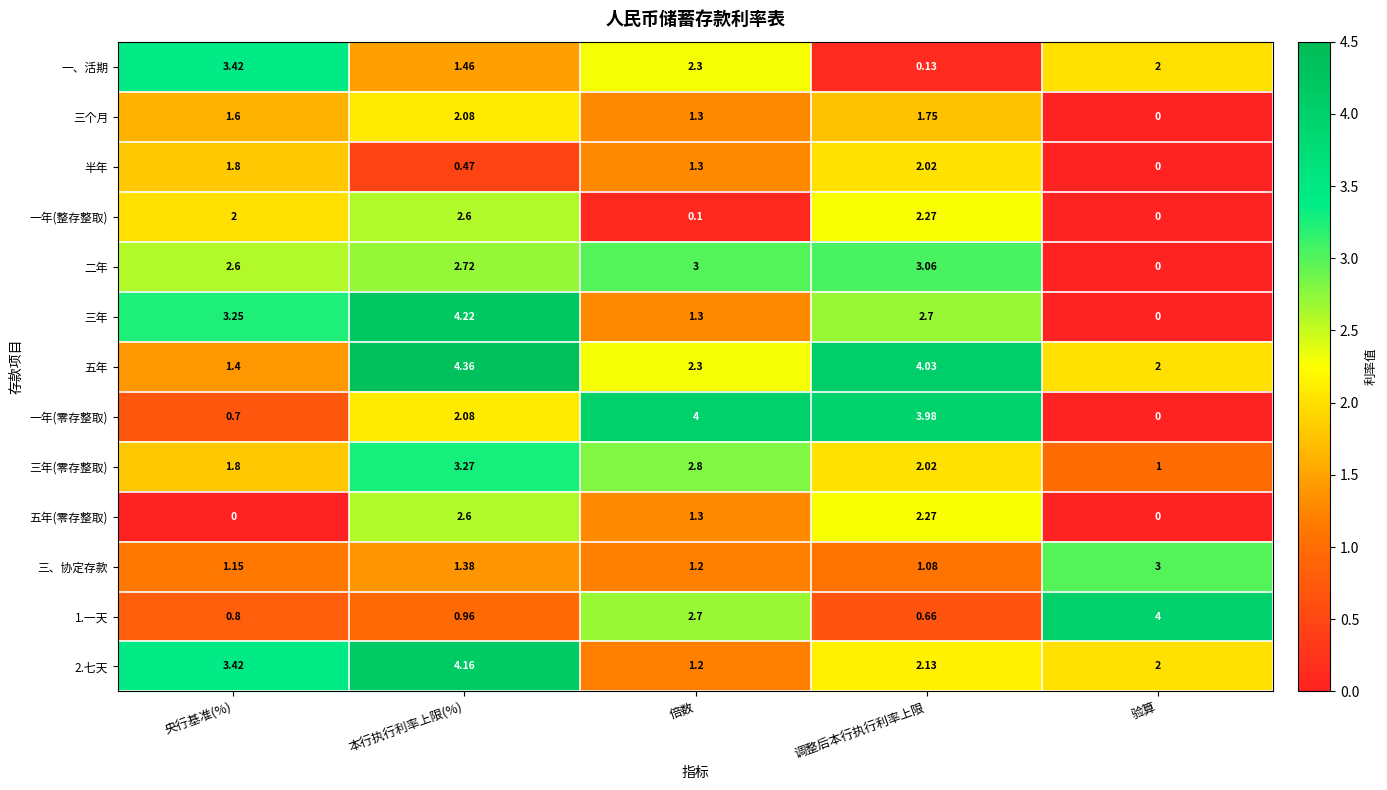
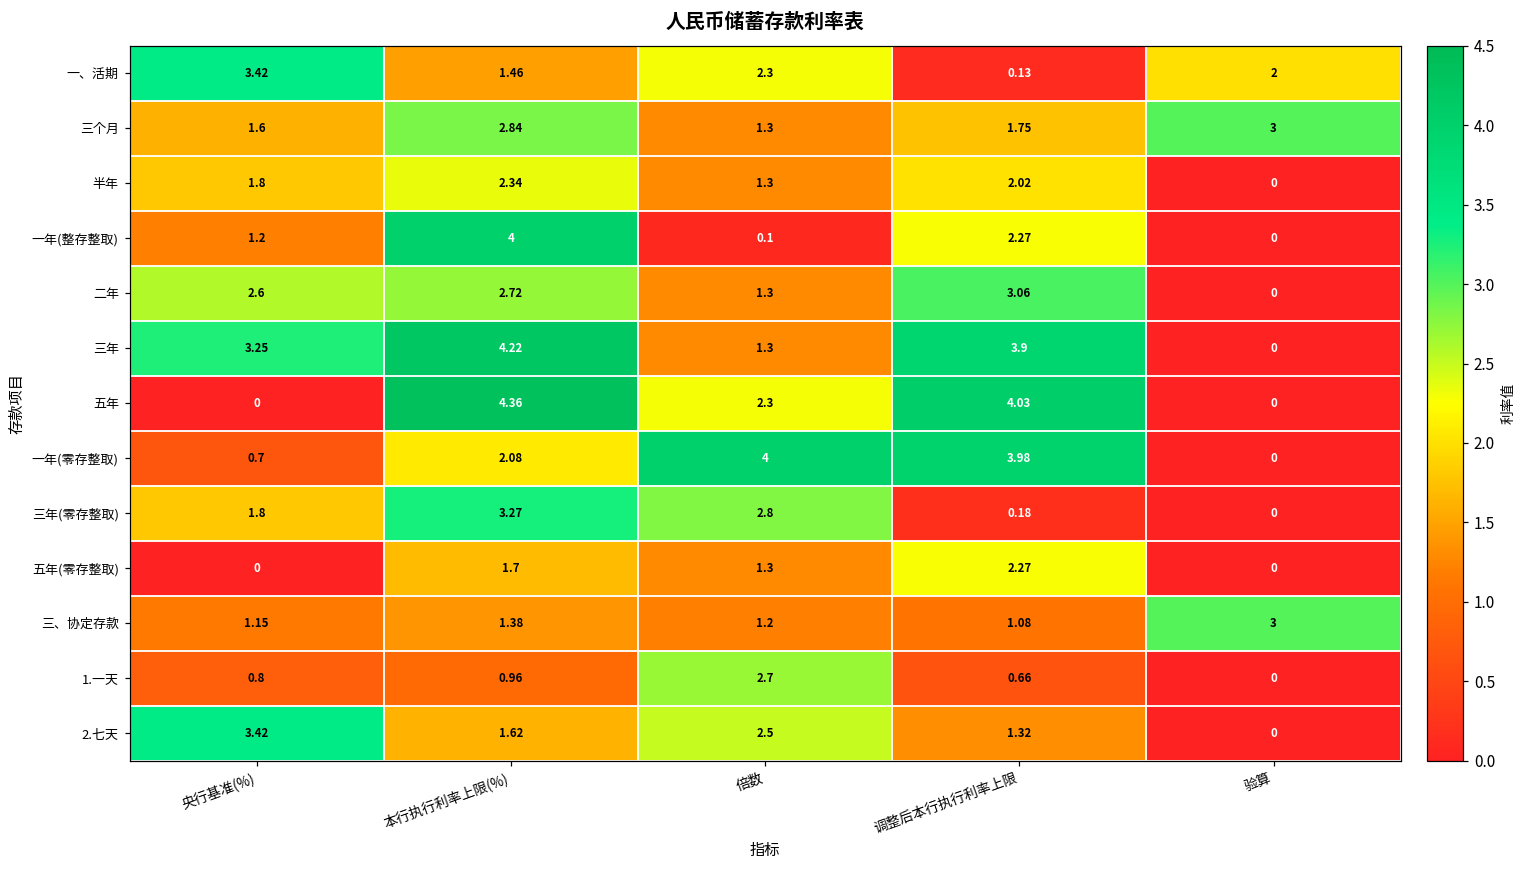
  {
    "一、活期": {
      "央行基准(%)": 3.42,
      "本行执行利率上限(%)": 1.46,
      "倍数": 2.3,
      "调整后本行执行利率上限": 0.13,
      "验算": 2
    },
    "三个月": {
      "央行基准(%)": 1.6,
-     "本行执行利率上限(%)": 2.08,
+     "本行执行利率上限(%)": 2.84,
      "倍数": 1.3,
      "调整后本行执行利率上限": 1.75,
-     "验算": 0
+     "验算": 3
    },
    "半年": {
      "央行基准(%)": 1.8,
-     "本行执行利率上限(%)": 0.47,
+     "本行执行利率上限(%)": 2.34,
      "倍数": 1.3,
      "调整后本行执行利率上限": 2.02,
      "验算": 0
    },
    "一年(整存整取)": {
-     "央行基准(%)": 2,
-     "本行执行利率上限(%)": 2.6,
+     "央行基准(%)": 1.2,
+     "本行执行利率上限(%)": 4,
      "倍数": 0.1,
      "调整后本行执行利率上限": 2.27,
      "验算": 0
    },
    "二年": {
      "央行基准(%)": 2.6,
      "本行执行利率上限(%)": 2.72,
-     "倍数": 3,
+     "倍数": 1.3,
      "调整后本行执行利率上限": 3.06,
      "验算": 0
    },
    "三年": {
      "央行基准(%)": 3.25,
      "本行执行利率上限(%)": 4.22,
      "倍数": 1.3,
-     "调整后本行执行利率上限": 2.7,
+     "调整后本行执行利率上限": 3.9,
      "验算": 0
    },
    "五年": {
-     "央行基准(%)": 1.4,
+     "央行基准(%)": 0,
      "本行执行利率上限(%)": 4.36,
      "倍数": 2.3,
      "调整后本行执行利率上限": 4.03,
-     "验算": 2
+     "验算": 0
    },
    "一年(零存整取)": {
      "央行基准(%)": 0.7,
      "本行执行利率上限(%)": 2.08,
      "倍数": 4,
      "调整后本行执行利率上限": 3.98,
      "验算": 0
    },
    "三年(零存整取)": {
      "央行基准(%)": 1.8,
      "本行执行利率上限(%)": 3.27,
      "倍数": 2.8,
-     "调整后本行执行利率上限": 2.02,
-     "验算": 1
+     "调整后本行执行利率上限": 0.18,
+     "验算": 0
    },
    "五年(零存整取)": {
      "央行基准(%)": 0,
-     "本行执行利率上限(%)": 2.6,
+     "本行执行利率上限(%)": 1.7,
      "倍数": 1.3,
      "调整后本行执行利率上限": 2.27,
      "验算": 0
    },
    "三、协定存款": {
      "央行基准(%)": 1.15,
      "本行执行利率上限(%)": 1.38,
      "倍数": 1.2,
      "调整后本行执行利率上限": 1.08,
      "验算": 3
    },
    "1.一天": {
      "央行基准(%)": 0.8,
      "本行执行利率上限(%)": 0.96,
      "倍数": 2.7,
      "调整后本行执行利率上限": 0.66,
-     "验算": 4
+     "验算": 0
    },
    "2.七天": {
      "央行基准(%)": 3.42,
-     "本行执行利率上限(%)": 4.16,
-     "倍数": 1.2,
-     "调整后本行执行利率上限": 2.13,
-     "验算": 2
+     "本行执行利率上限(%)": 1.62,
+     "倍数": 2.5,
+     "调整后本行执行利率上限": 1.32,
+     "验算": 0
    }
  }
